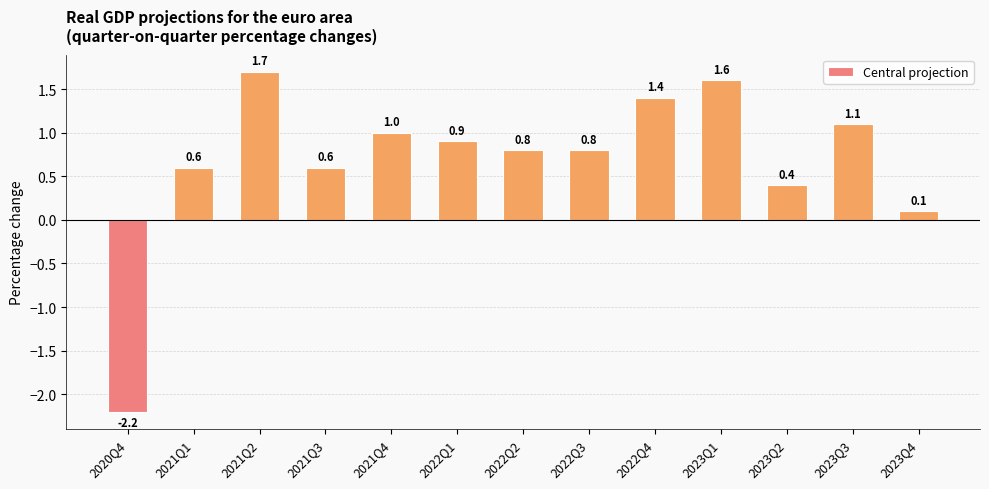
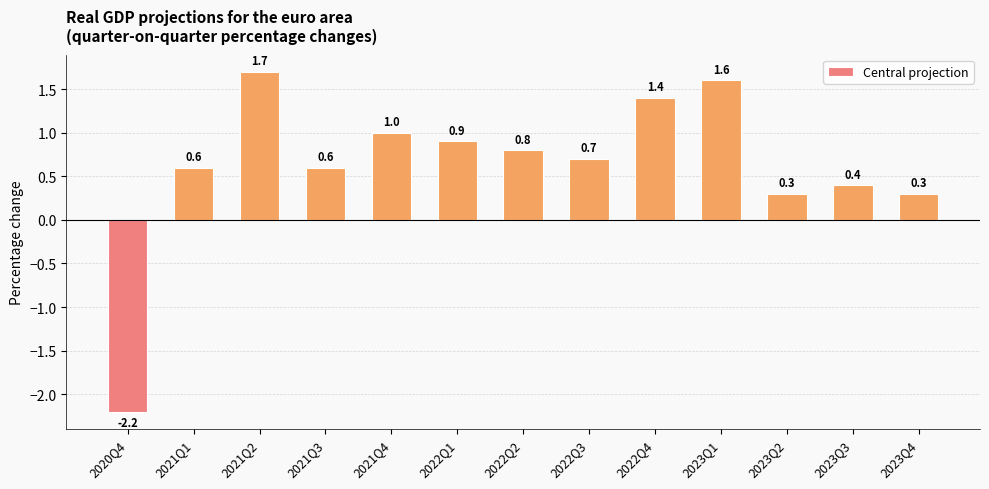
  {
    "2020Q4": -2.2,
    "2021Q1": 0.6,
    "2021Q2": 1.7,
    "2021Q3": 0.6,
    "2021Q4": 1.0,
    "2022Q1": 0.9,
    "2022Q2": 0.8,
-   "2022Q3": 0.8,
+   "2022Q3": 0.7,
    "2022Q4": 1.4,
    "2023Q1": 1.6,
-   "2023Q2": 0.4,
-   "2023Q3": 1.1,
-   "2023Q4": 0.1
+   "2023Q2": 0.3,
+   "2023Q3": 0.4,
+   "2023Q4": 0.3
  }
